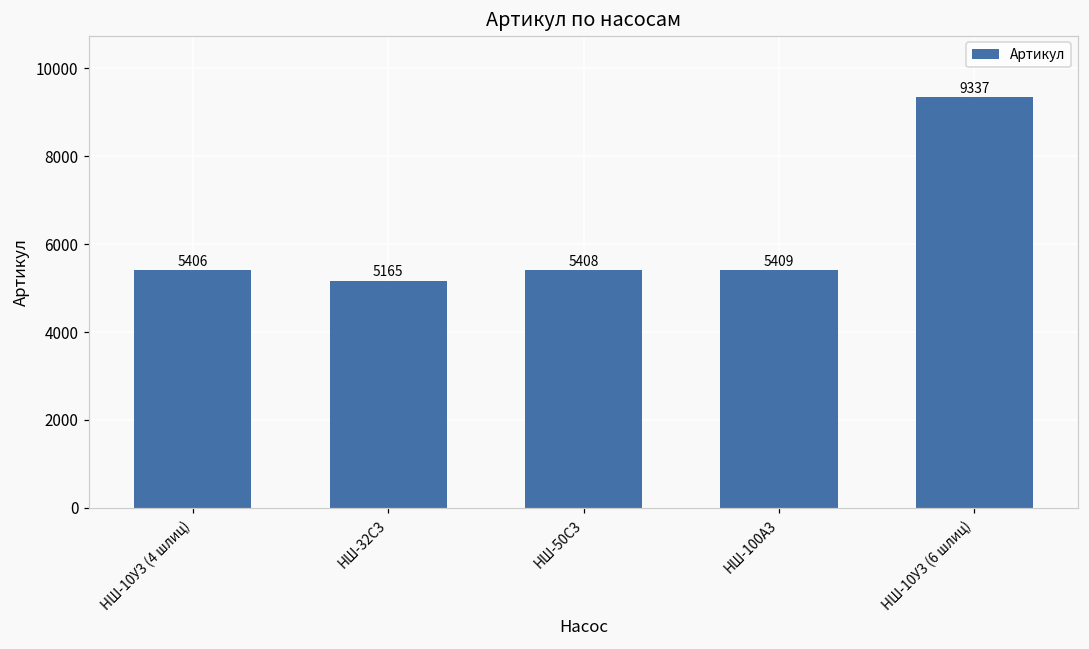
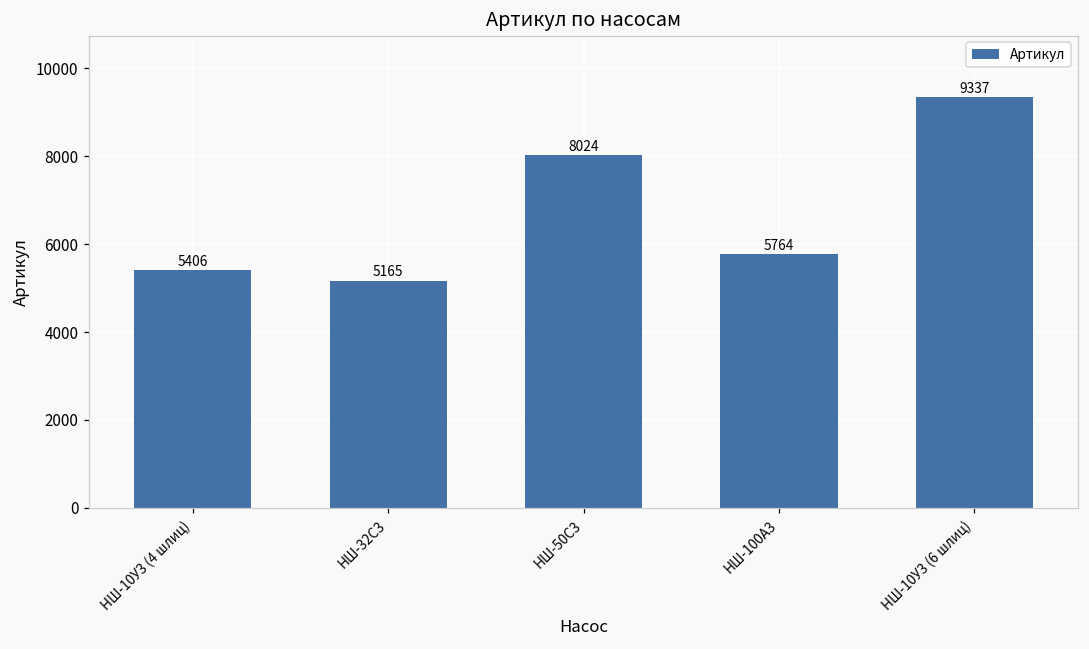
  {
    "НШ-10У3 (4 шлиц)": 5406,
    "НШ-32С3": 5165,
-   "НШ-50С3": 5408,
-   "НШ-100А3": 5409,
+   "НШ-50С3": 8024,
+   "НШ-100А3": 5764,
    "НШ-10У3 (6 шлиц)": 9337
  }
